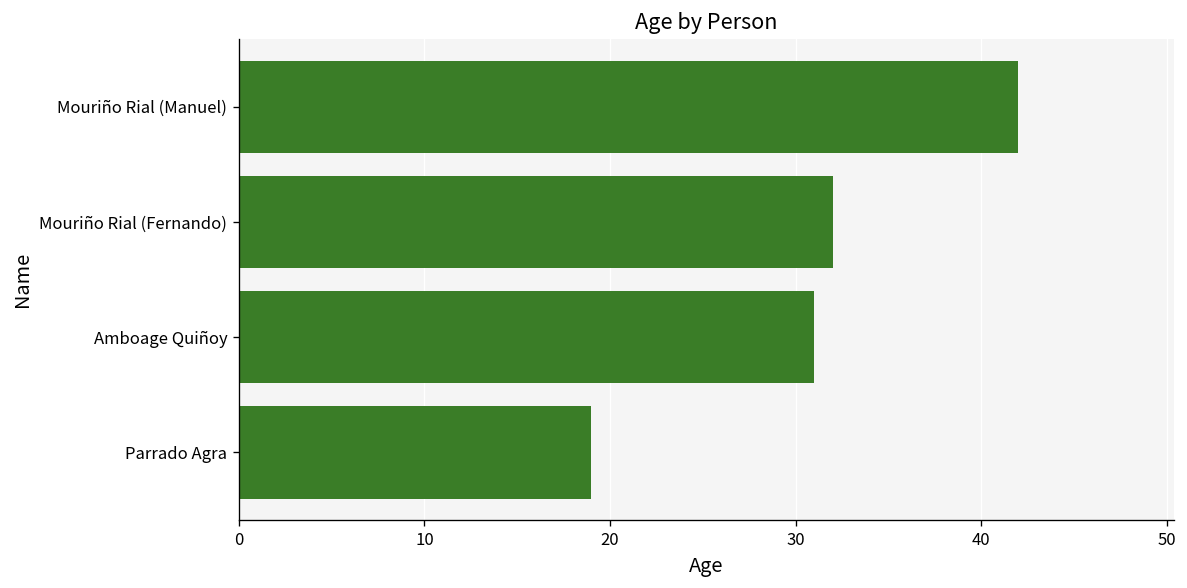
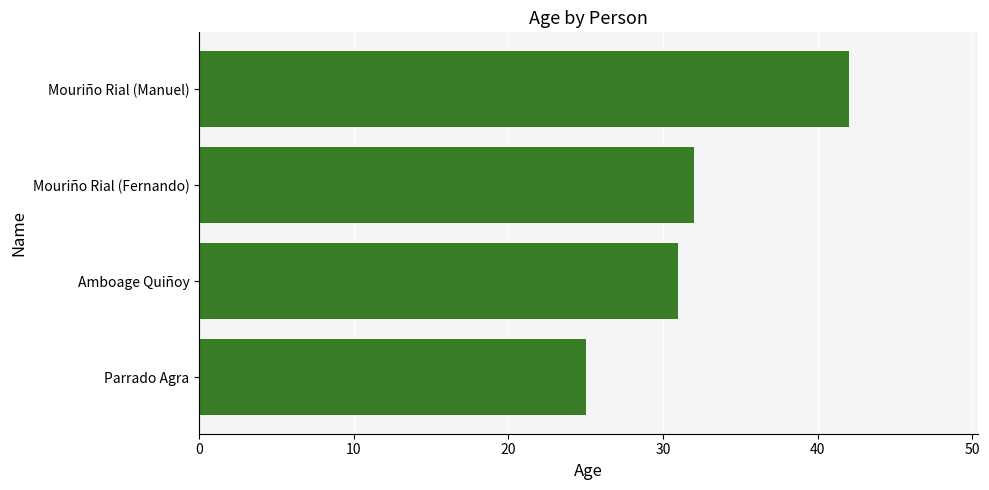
  {
    "Mouriño Rial (Manuel)": 42,
    "Mouriño Rial (Fernando)": 32,
    "Amboage Quiñoy": 31,
-   "Parrado Agra": 19
+   "Parrado Agra": 25
  }
